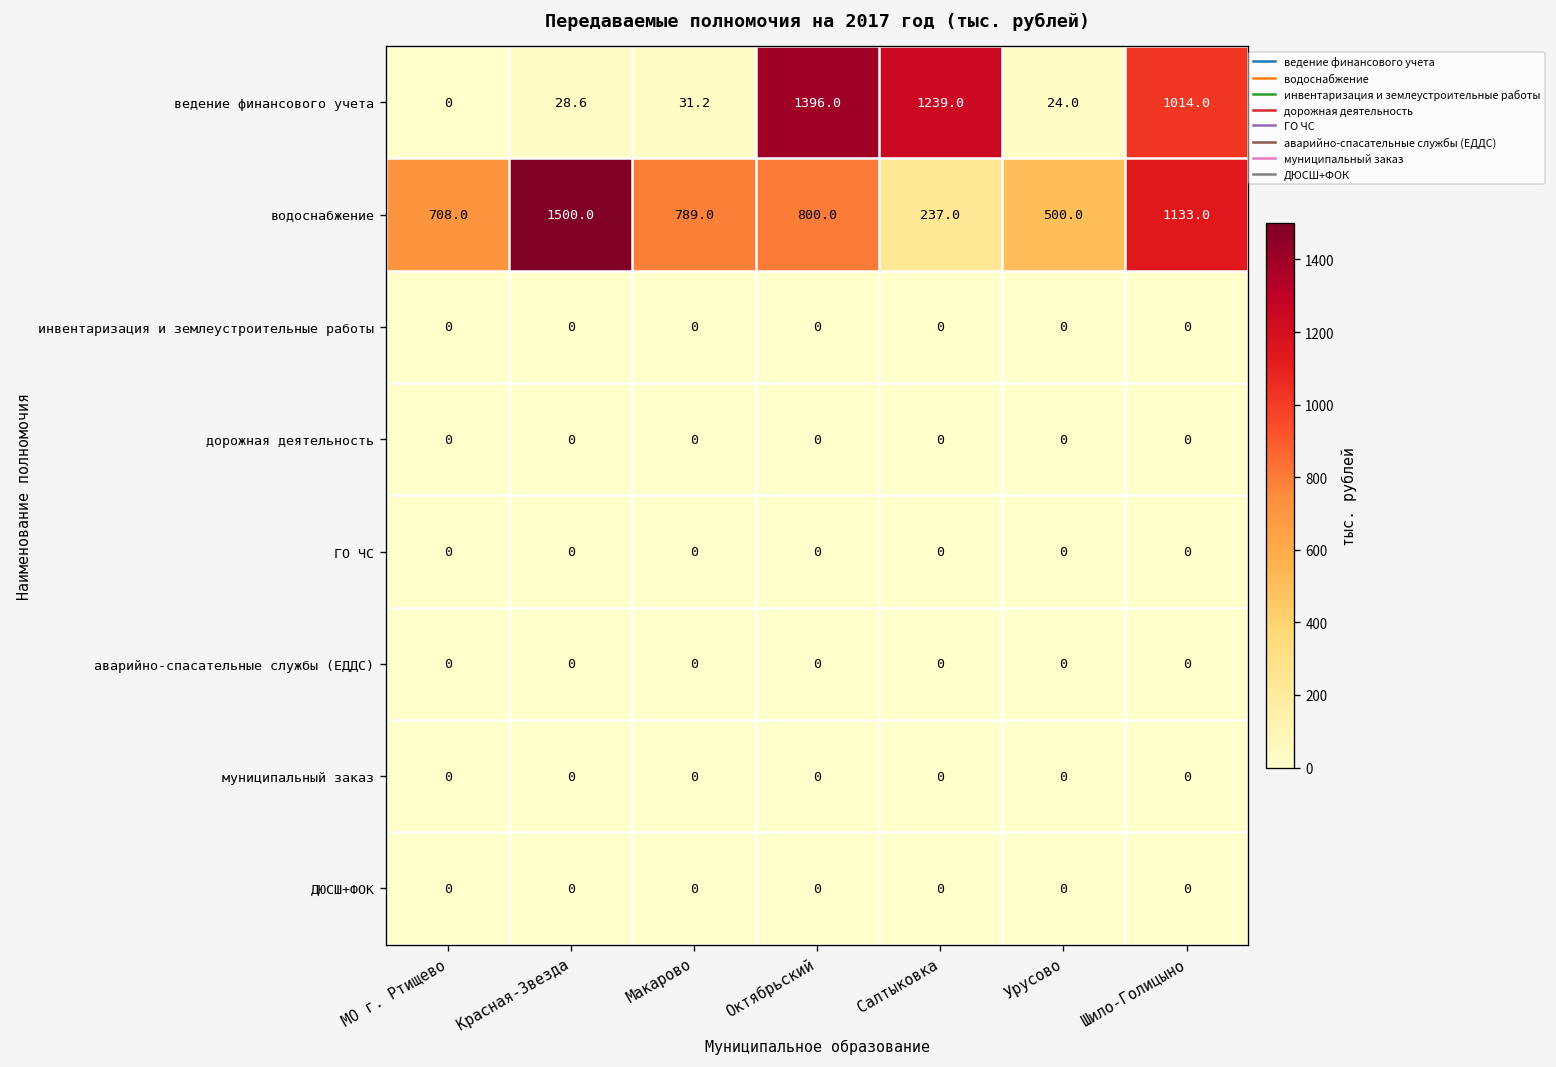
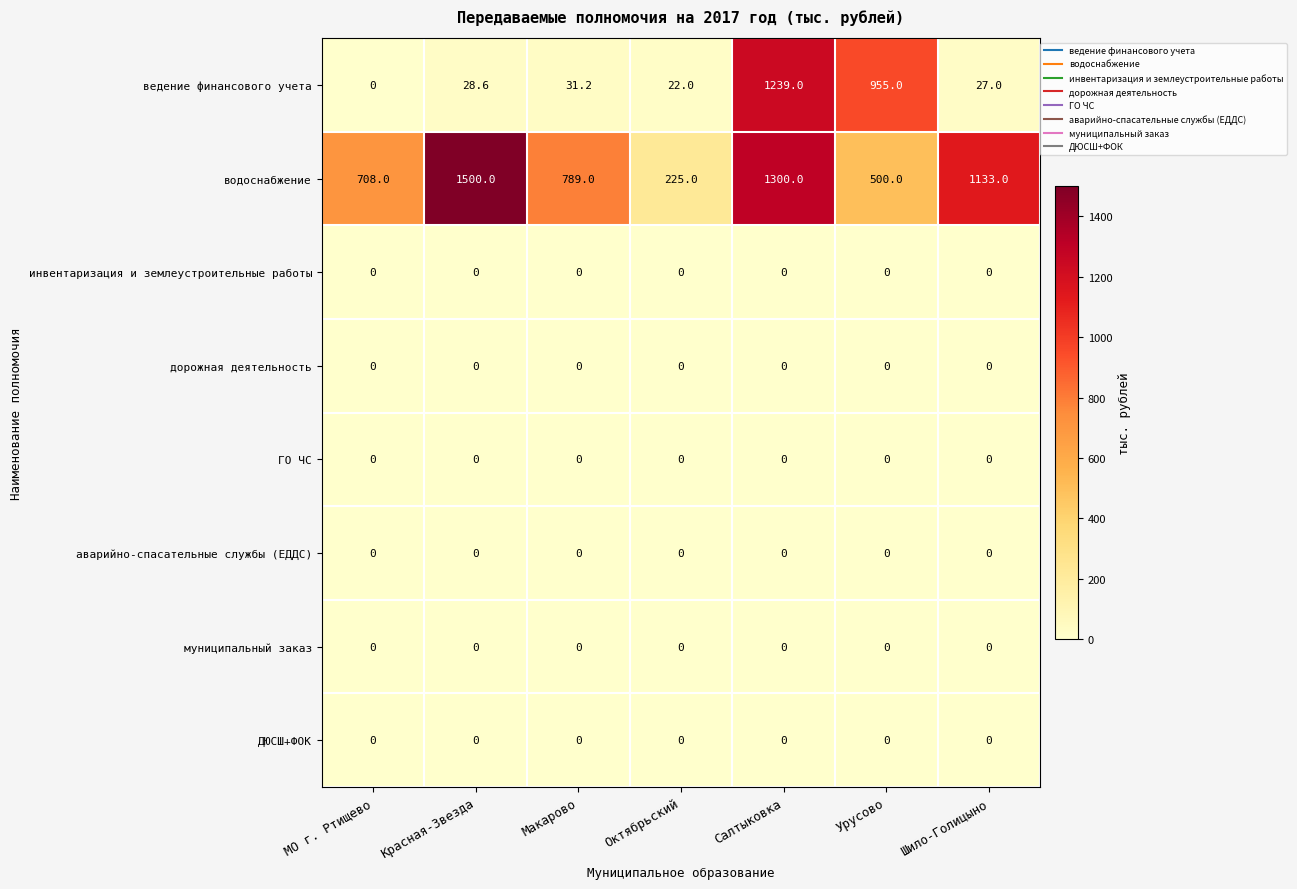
  {
    "ведение финансового учета": {
      "МО г. Ртищево": 0,
      "Красная-Звезда": 28.6,
      "Макарово": 31.2,
-     "Октябрьский": 1396.0,
+     "Октябрьский": 22.0,
      "Салтыковка": 1239.0,
-     "Урусово": 24.0,
-     "Шило-Голицыно": 1014.0
+     "Урусово": 955.0,
+     "Шило-Голицыно": 27.0
    },
    "водоснабжение": {
      "МО г. Ртищево": 708.0,
      "Красная-Звезда": 1500.0,
      "Макарово": 789.0,
-     "Октябрьский": 800.0,
-     "Салтыковка": 237.0,
+     "Октябрьский": 225.0,
+     "Салтыковка": 1300.0,
      "Урусово": 500.0,
      "Шило-Голицыно": 1133.0
    },
    "инвентаризация и землеустроительные работы": {
      "МО г. Ртищево": 0,
      "Красная-Звезда": 0,
      "Макарово": 0,
      "Октябрьский": 0,
      "Салтыковка": 0,
      "Урусово": 0,
      "Шило-Голицыно": 0
    },
    "дорожная деятельность": {
      "МО г. Ртищево": 0,
      "Красная-Звезда": 0,
      "Макарово": 0,
      "Октябрьский": 0,
      "Салтыковка": 0,
      "Урусово": 0,
      "Шило-Голицыно": 0
    },
    "ГО ЧС": {
      "МО г. Ртищево": 0,
      "Красная-Звезда": 0,
      "Макарово": 0,
      "Октябрьский": 0,
      "Салтыковка": 0,
      "Урусово": 0,
      "Шило-Голицыно": 0
    },
    "аварийно-спасательные службы (ЕДДС)": {
      "МО г. Ртищево": 0,
      "Красная-Звезда": 0,
      "Макарово": 0,
      "Октябрьский": 0,
      "Салтыковка": 0,
      "Урусово": 0,
      "Шило-Голицыно": 0
    },
    "муниципальный заказ": {
      "МО г. Ртищево": 0,
      "Красная-Звезда": 0,
      "Макарово": 0,
      "Октябрьский": 0,
      "Салтыковка": 0,
      "Урусово": 0,
      "Шило-Голицыно": 0
    },
    "ДЮСШ+ФОК": {
      "МО г. Ртищево": 0,
      "Красная-Звезда": 0,
      "Макарово": 0,
      "Октябрьский": 0,
      "Салтыковка": 0,
      "Урусово": 0,
      "Шило-Голицыно": 0
    }
  }
